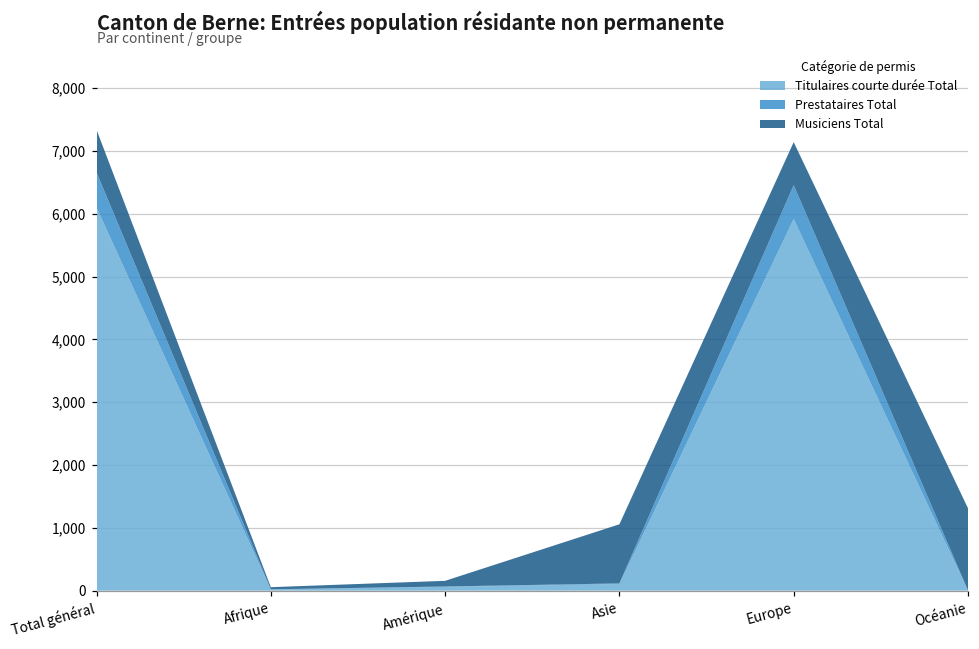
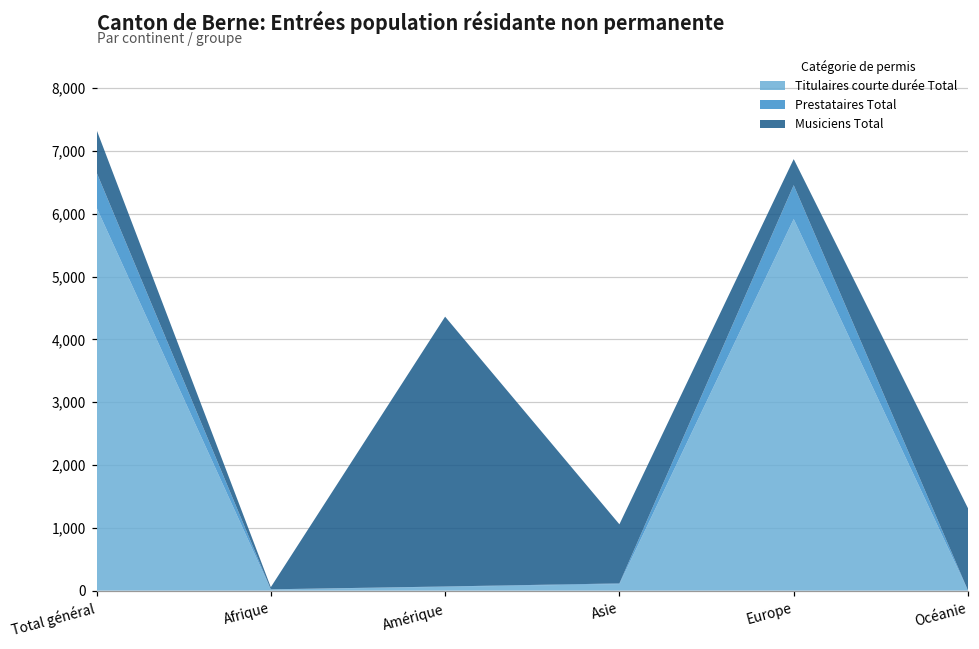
  {
    "Musiciens Total": {
      "Total général": "700",
-     "Amérique": "100",
+     "Amérique": "4,300",
      "Asie": "900",
-     "Europe": "700",
+     "Europe": "400",
      "Océanie": "1,300"
    }
  }
